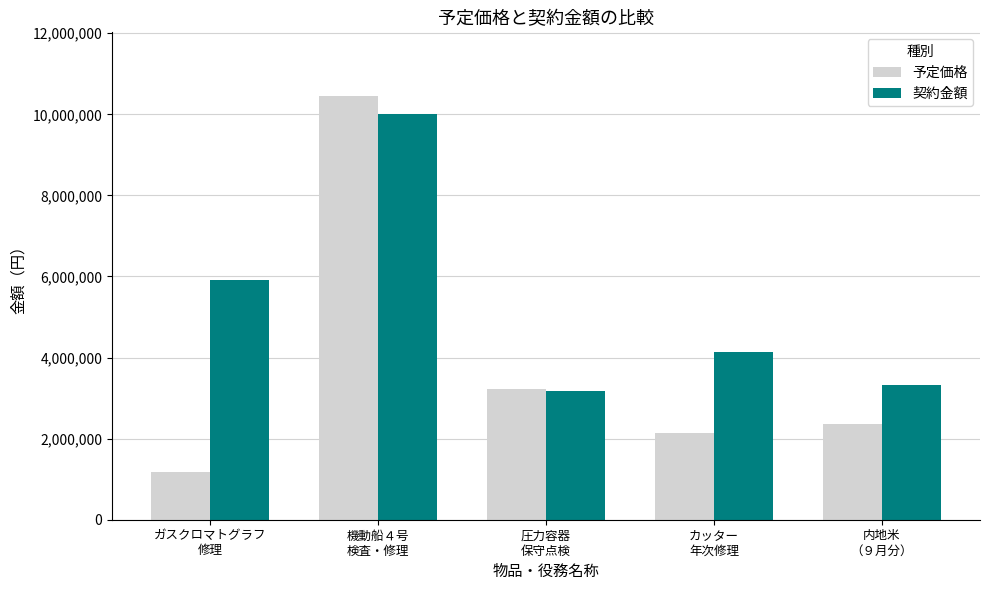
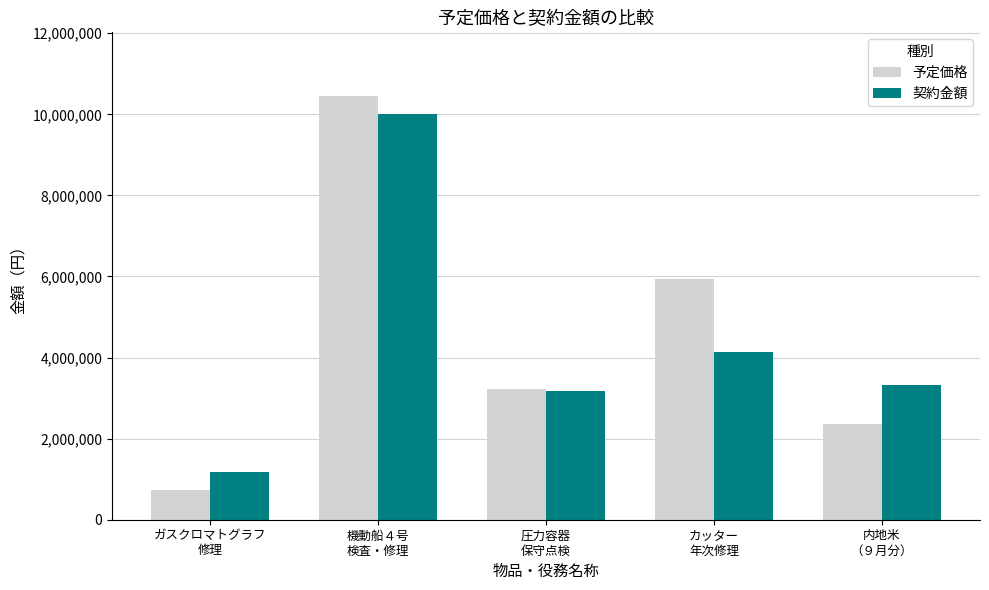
  {
    "予定価格": {
-     "ガスクロマトグラフ 修理": "1,200,000",
+     "ガスクロマトグラフ 修理": "700,000",
      "機動船４号 検査・修理": "10,500,000",
      "圧力容器 保守点検": "3,200,000",
-     "カッター 年次修理": "2,100,000",
+     "カッター 年次修理": "5,900,000",
      "内地米 （９月分）": "2,400,000"
    },
    "契約金額": {
-     "ガスクロマトグラフ 修理": "5,900,000",
+     "ガスクロマトグラフ 修理": "1,200,000",
      "機動船４号 検査・修理": "10,000,000",
      "圧力容器 保守点検": "3,200,000",
      "カッター 年次修理": "4,100,000",
      "内地米 （９月分）": "3,300,000"
    }
  }
